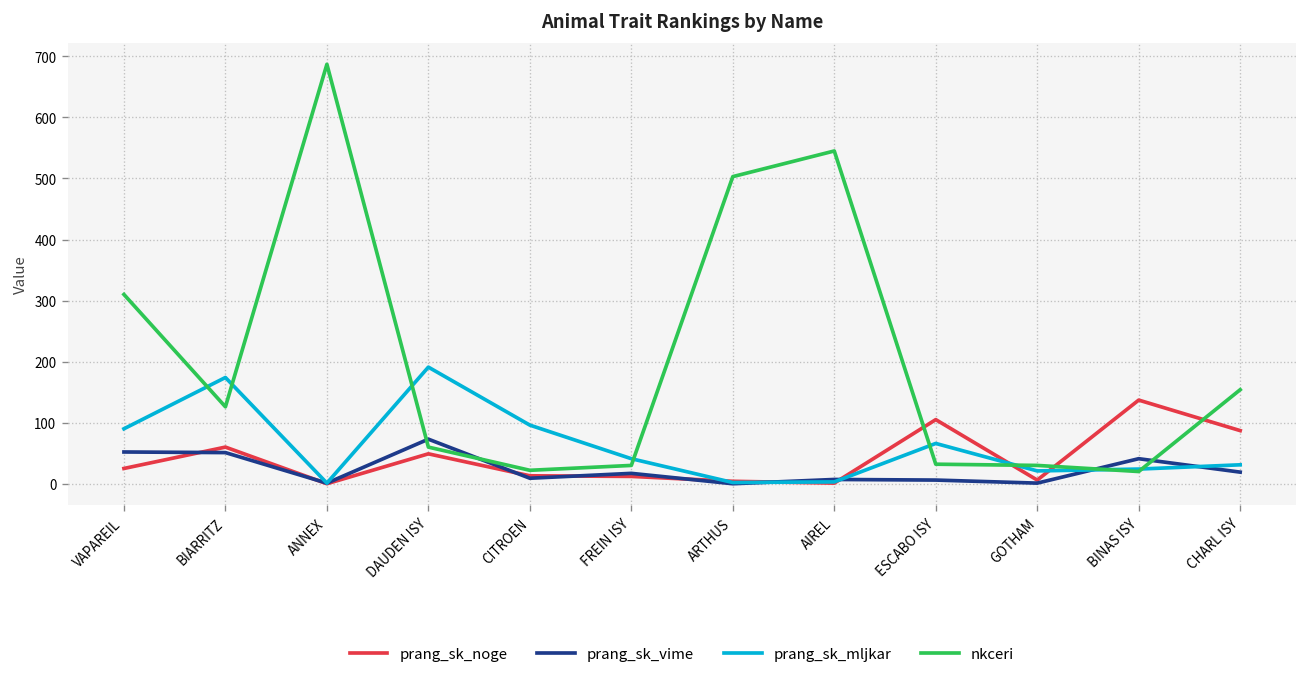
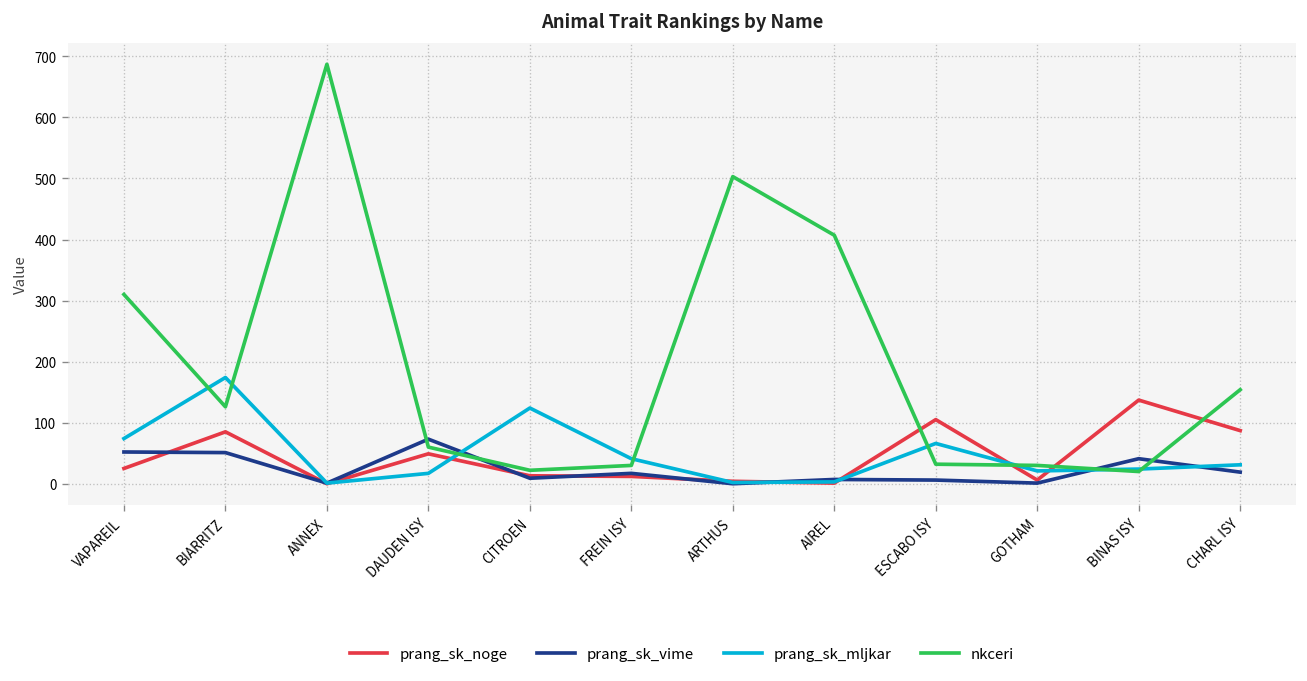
  {
    "prang_sk_noge": {
      "VAPAREIL": 30,
-     "BIARRITZ": 60,
+     "BIARRITZ": 90,
      "DAUDEN ISY": 50,
      "ESCABO ISY": 110,
      "BINAS ISY": 140,
      "CHARL ISY": 90
    },
    "prang_sk_vime": {
      "VAPAREIL": 50,
      "BIARRITZ": 50,
      "DAUDEN ISY": 70,
      "ESCABO ISY": 10,
      "BINAS ISY": 40,
      "CHARL ISY": 20
    },
    "prang_sk_mljkar": {
-     "VAPAREIL": 90,
+     "VAPAREIL": 70,
      "BIARRITZ": 170,
-     "DAUDEN ISY": 190,
-     "CITROEN": 100,
+     "DAUDEN ISY": 20,
+     "CITROEN": 120,
      "FREIN ISY": 40,
      "ESCABO ISY": 70,
      "GOTHAM": 20,
      "CHARL ISY": 30
    },
    "nkceri": {
      "VAPAREIL": 310,
      "BIARRITZ": 130,
      "ANNEX": 690,
      "DAUDEN ISY": 60,
      "CITROEN": 20,
      "FREIN ISY": 30,
      "ARTHUS": 500,
-     "AIREL": 550,
+     "AIREL": 410,
      "ESCABO ISY": 30,
      "GOTHAM": 30,
      "CHARL ISY": 150
    }
  }
